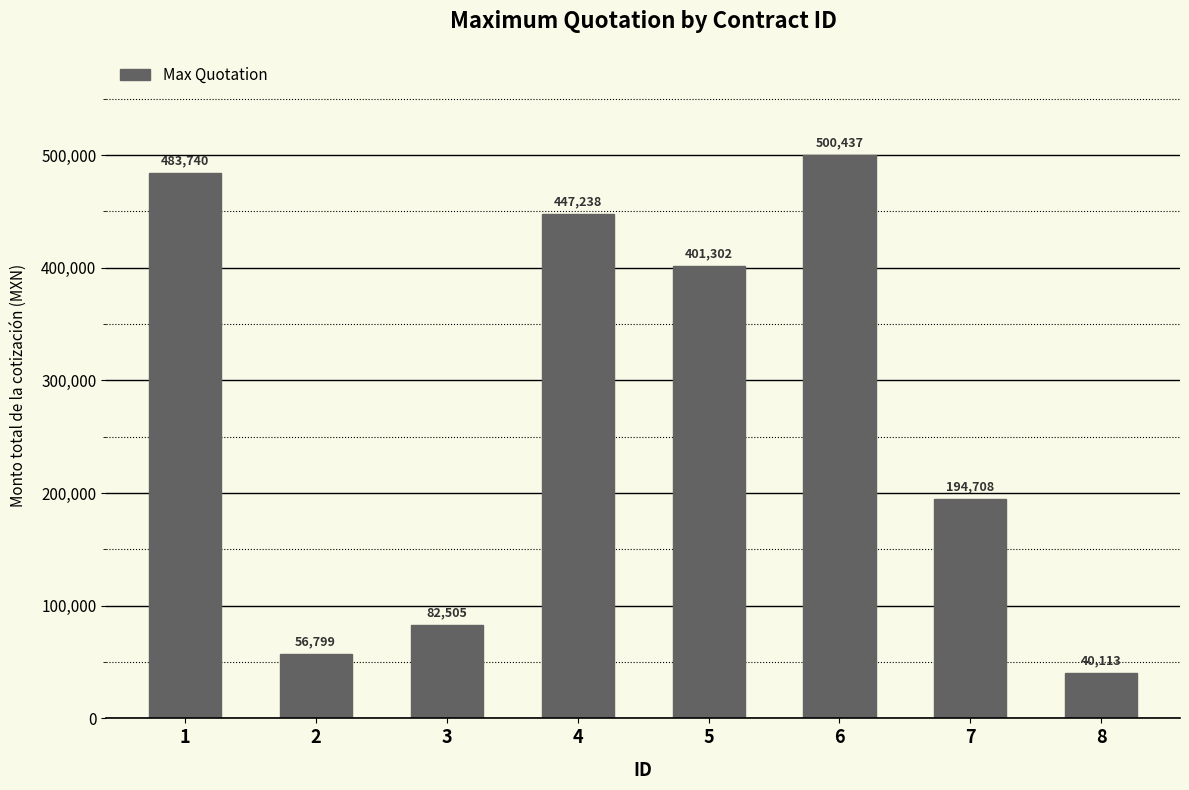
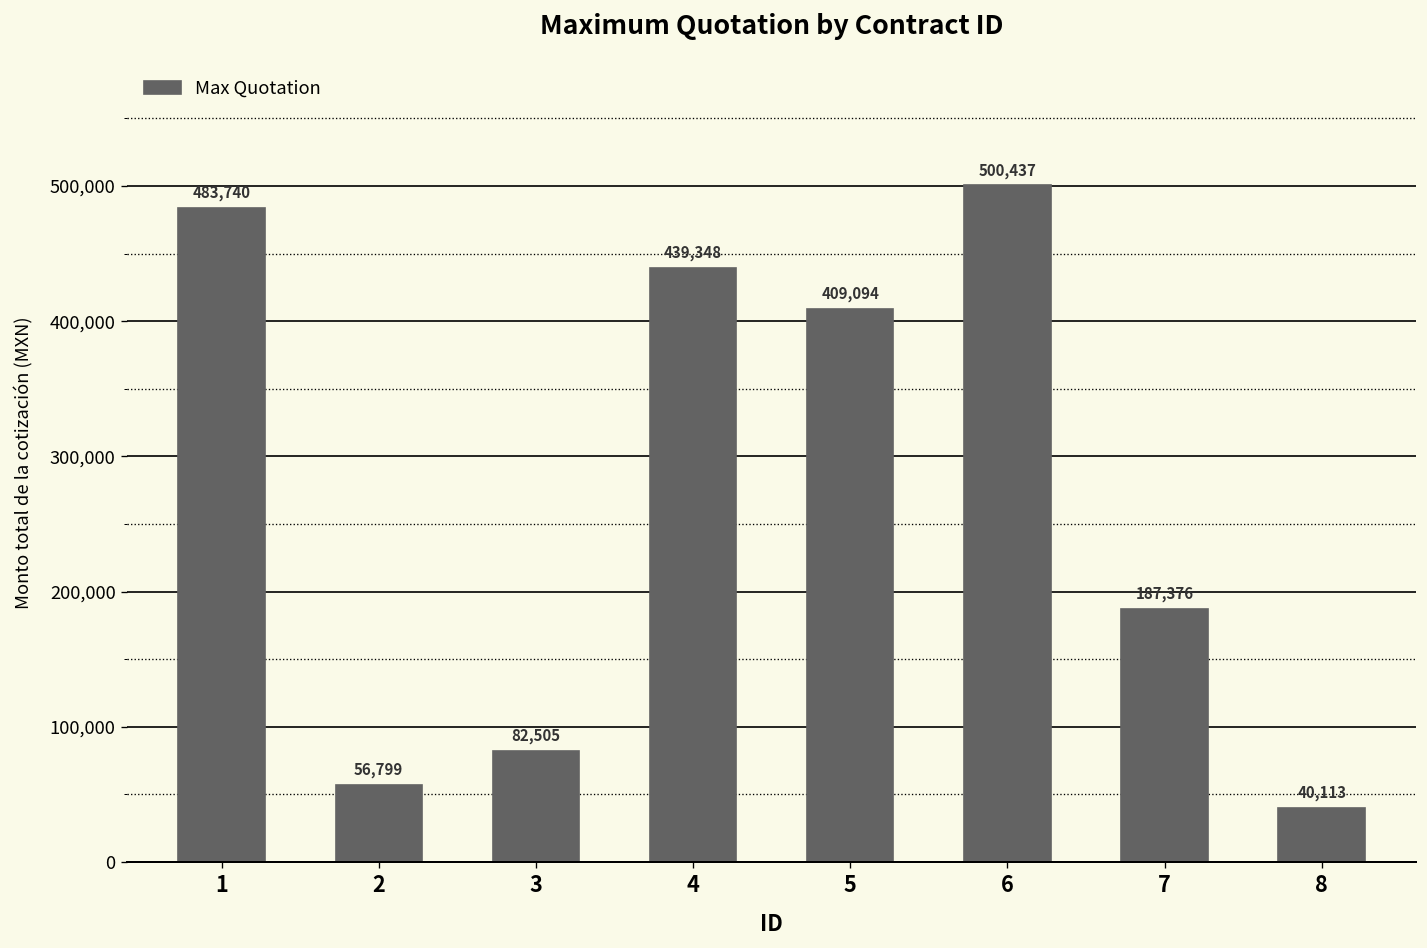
  {
    "1": "483,740",
    "2": "56,799",
    "3": "82,505",
-   "4": "447,238",
-   "5": "401,302",
+   "4": "439,348",
+   "5": "409,094",
    "6": "500,437",
-   "7": "194,708",
+   "7": "187,376",
    "8": "40,113"
  }
